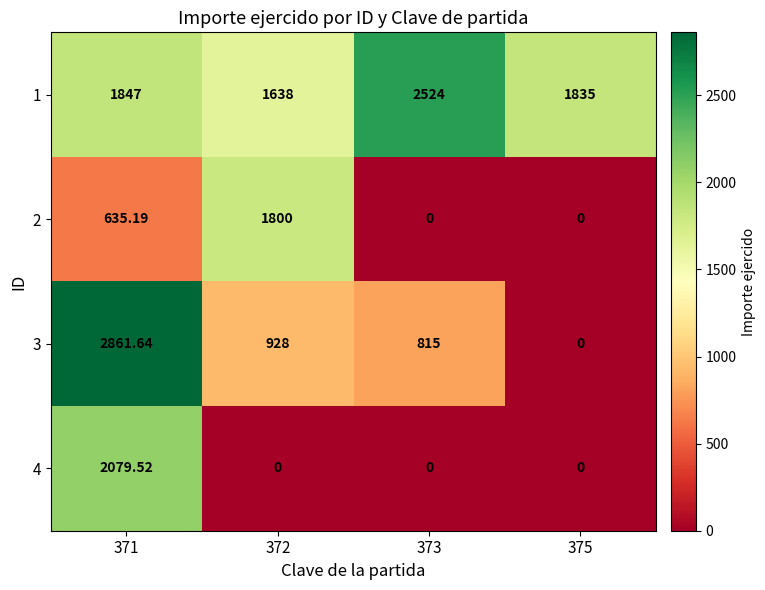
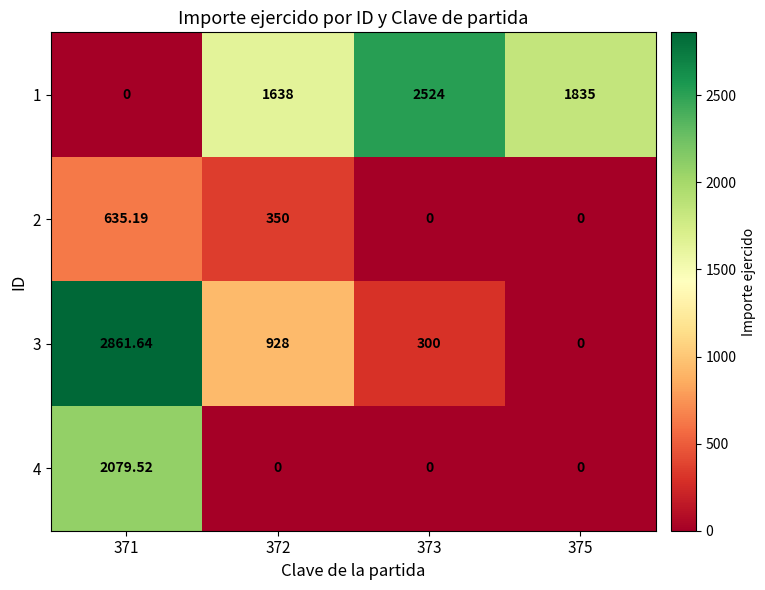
  {
    "1": {
-     "371": 1847,
+     "371": 0,
      "372": 1638,
      "373": 2524,
      "375": 1835
    },
    "2": {
      "371": 635.19,
-     "372": 1800,
+     "372": 350,
      "373": 0,
      "375": 0
    },
    "3": {
      "371": 2861.64,
      "372": 928,
-     "373": 815,
+     "373": 300,
      "375": 0
    },
    "4": {
      "371": 2079.52,
      "372": 0,
      "373": 0,
      "375": 0
    }
  }
